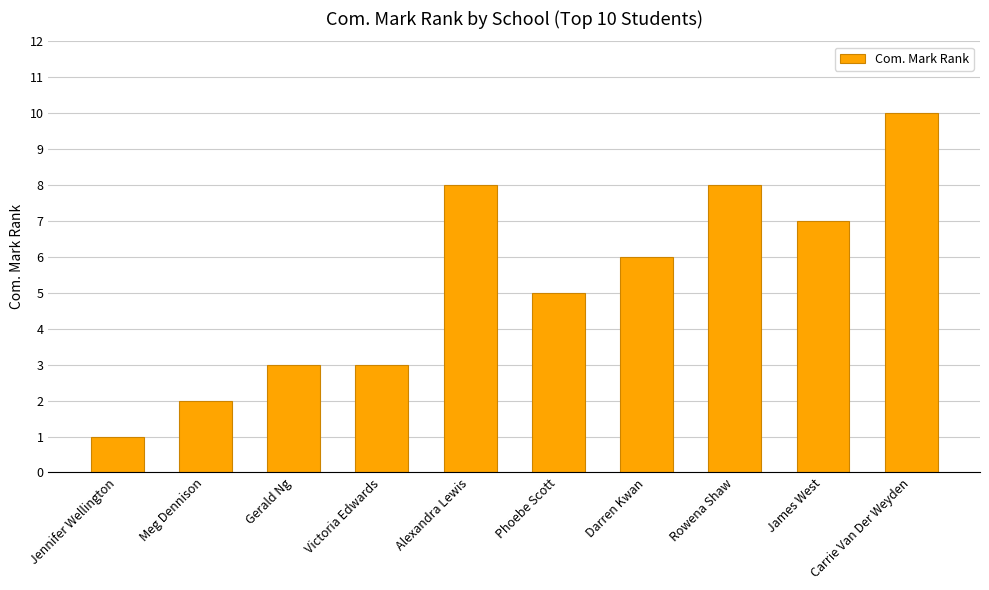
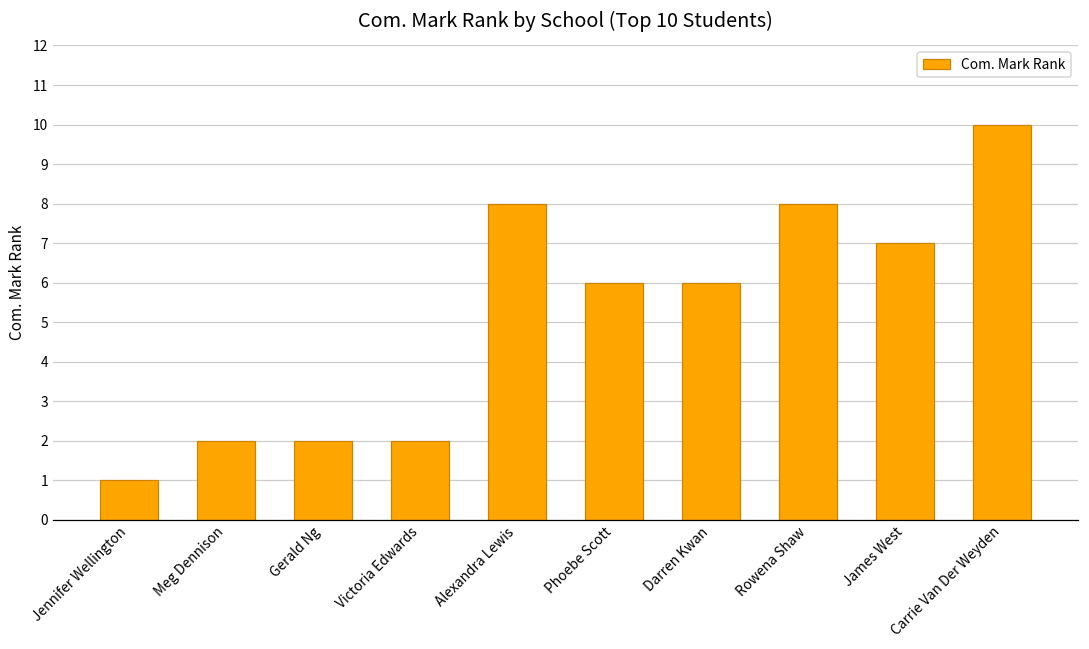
  {
    "Jennifer Wellington": 1,
    "Meg Dennison": 2,
-   "Gerald Ng": 3,
-   "Victoria Edwards": 3,
+   "Gerald Ng": 2,
+   "Victoria Edwards": 2,
    "Alexandra Lewis": 8,
-   "Phoebe Scott": 5,
+   "Phoebe Scott": 6,
    "Darren Kwan": 6,
    "Rowena Shaw": 8,
    "James West": 7,
    "Carrie Van Der Weyden": 10
  }
